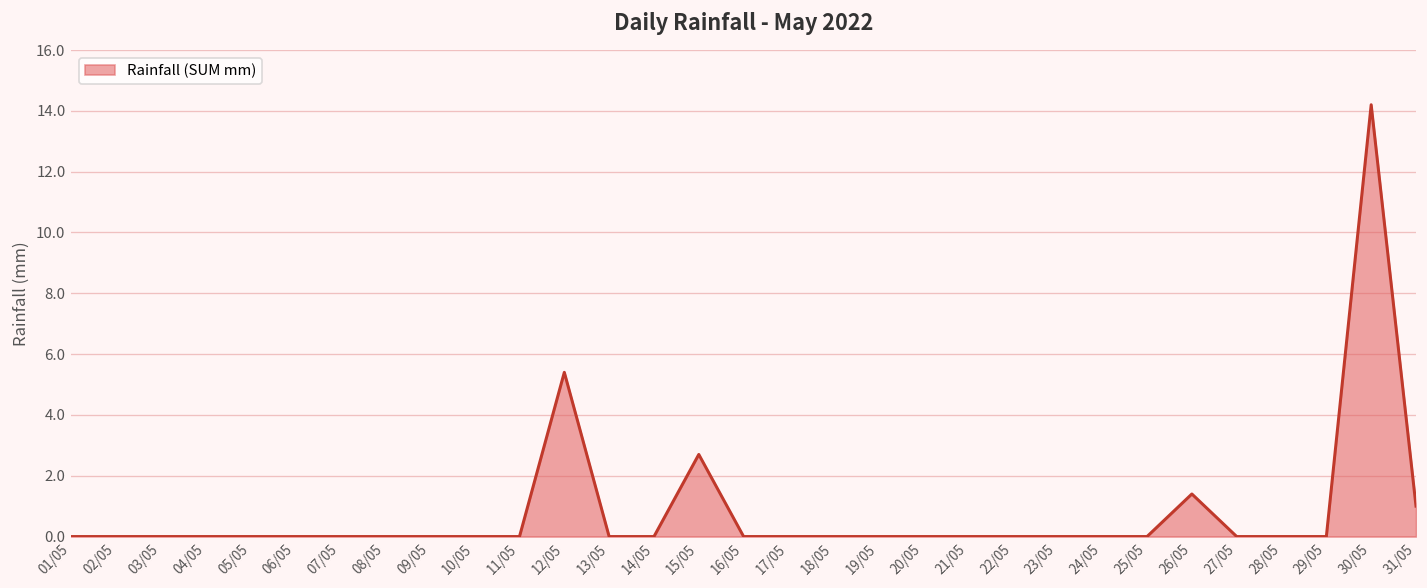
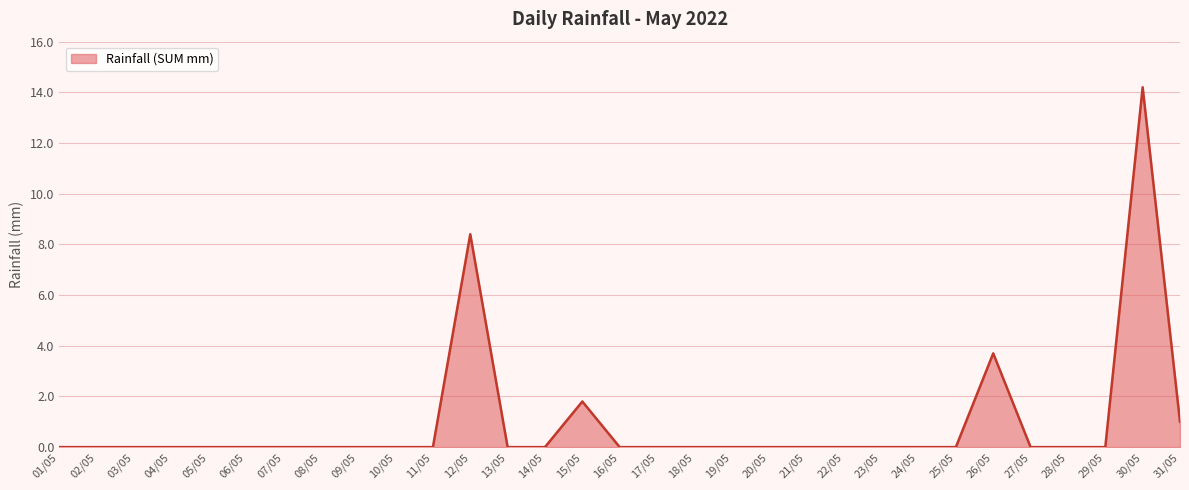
  {
    "01/05": 0.0,
    "02/05": 0.0,
    "03/05": 0.0,
    "04/05": 0.0,
    "05/05": 0.0,
    "06/05": 0.0,
    "07/05": 0.0,
    "08/05": 0.0,
    "09/05": 0.0,
    "10/05": 0.0,
    "11/05": 0.0,
-   "12/05": 5.4,
+   "12/05": 8.4,
    "13/05": 0.0,
    "14/05": 0.0,
-   "15/05": 2.7,
+   "15/05": 1.8,
    "16/05": 0.0,
    "17/05": 0.0,
    "18/05": 0.0,
    "19/05": 0.0,
    "20/05": 0.0,
    "21/05": 0.0,
    "22/05": 0.0,
    "23/05": 0.0,
    "24/05": 0.0,
    "25/05": 0.0,
-   "26/05": 1.4,
+   "26/05": 3.7,
    "27/05": 0.0,
    "28/05": 0.0,
    "29/05": 0.0,
    "30/05": 14.2,
    "31/05": 1.0
  }
